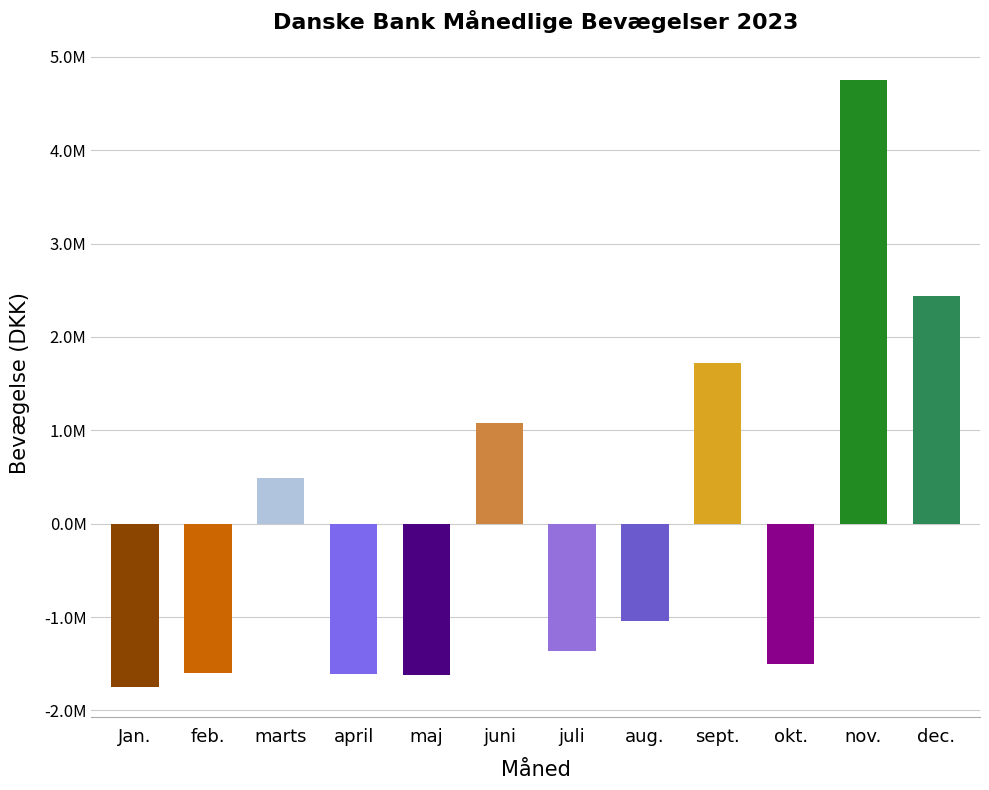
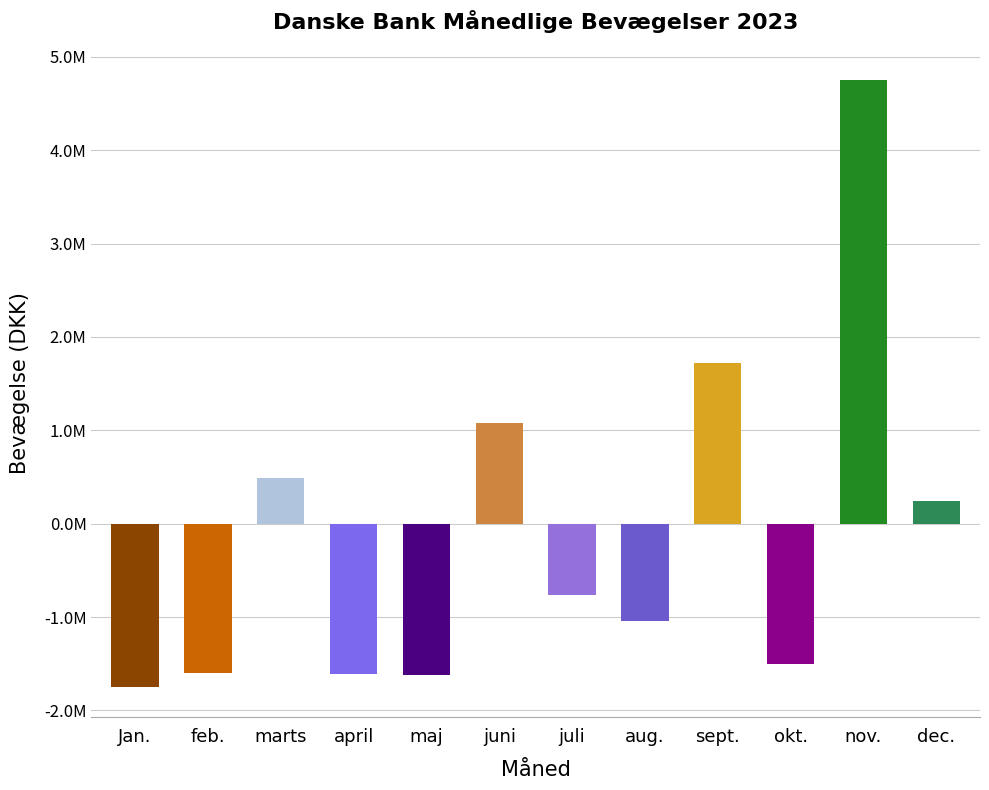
  {
    "Jan.": -1700000,
    "feb.": -1600000,
    "marts": 500000,
    "april": -1600000,
    "maj": -1600000,
    "juni": 1100000,
-   "juli": -1400000,
+   "juli": -800000,
    "aug.": -1000000,
    "sept.": 1700000,
    "okt.": -1500000,
    "nov.": 4800000,
-   "dec.": 2400000
+   "dec.": 200000
  }
